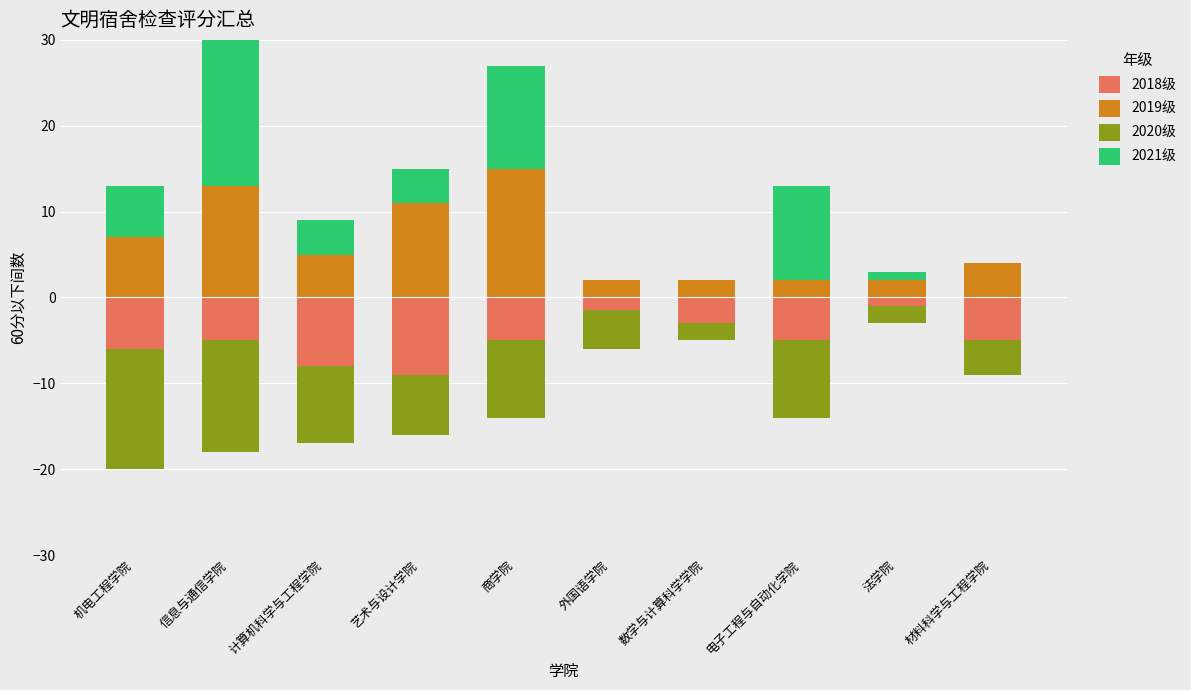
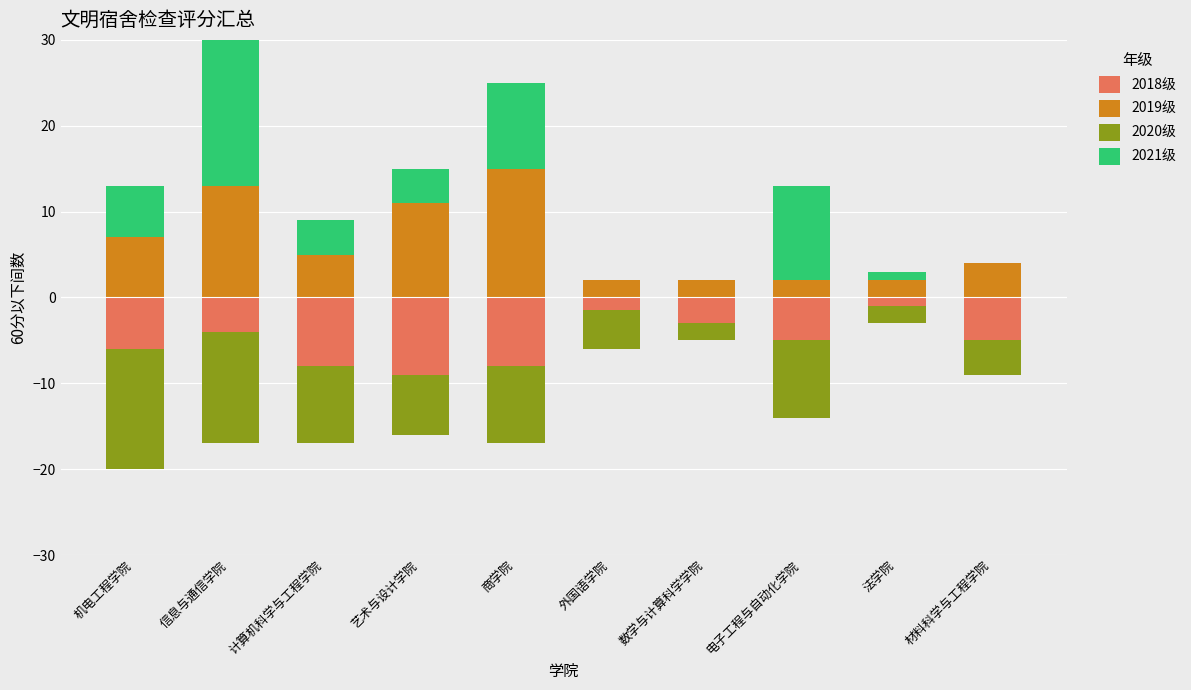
  {
    "2018级": {
      "机电工程学院": -6,
-     "信息与通信学院": -5,
+     "信息与通信学院": -4,
      "计算机科学与工程学院": -8,
      "艺术与设计学院": -9,
-     "商学院": -5,
+     "商学院": -8,
      "外国语学院": -2,
      "数学与计算科学学院": -3,
      "电子工程与自动化学院": -5,
      "法学院": -1,
      "材料科学与工程学院": -5
    },
    "2019级": {
      "机电工程学院": 7,
      "信息与通信学院": 13,
      "计算机科学与工程学院": 5,
      "艺术与设计学院": 11,
      "商学院": 15,
      "外国语学院": 2,
      "数学与计算科学学院": 2,
      "电子工程与自动化学院": 2,
      "法学院": 2,
      "材料科学与工程学院": 4
    },
    "2020级": {
      "机电工程学院": -14,
      "信息与通信学院": -13,
      "计算机科学与工程学院": -9,
      "艺术与设计学院": -7,
      "商学院": -9,
      "外国语学院": -5,
      "数学与计算科学学院": -2,
      "电子工程与自动化学院": -9,
      "法学院": -2,
      "材料科学与工程学院": -4
    },
    "2021级": {
      "机电工程学院": 6,
      "信息与通信学院": 17,
      "计算机科学与工程学院": 4,
      "艺术与设计学院": 4,
-     "商学院": 12,
+     "商学院": 10,
      "外国语学院": 0,
      "数学与计算科学学院": 0,
      "电子工程与自动化学院": 11,
      "法学院": 1,
      "材料科学与工程学院": 0
    }
  }
